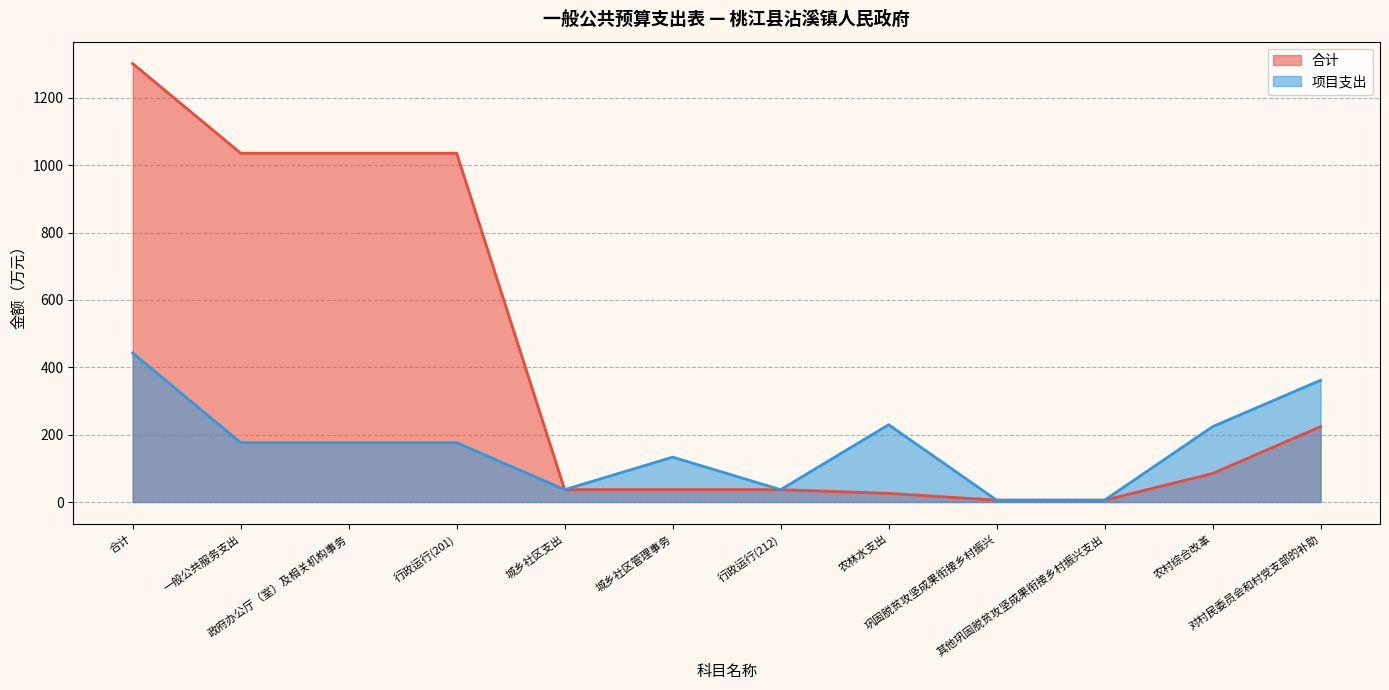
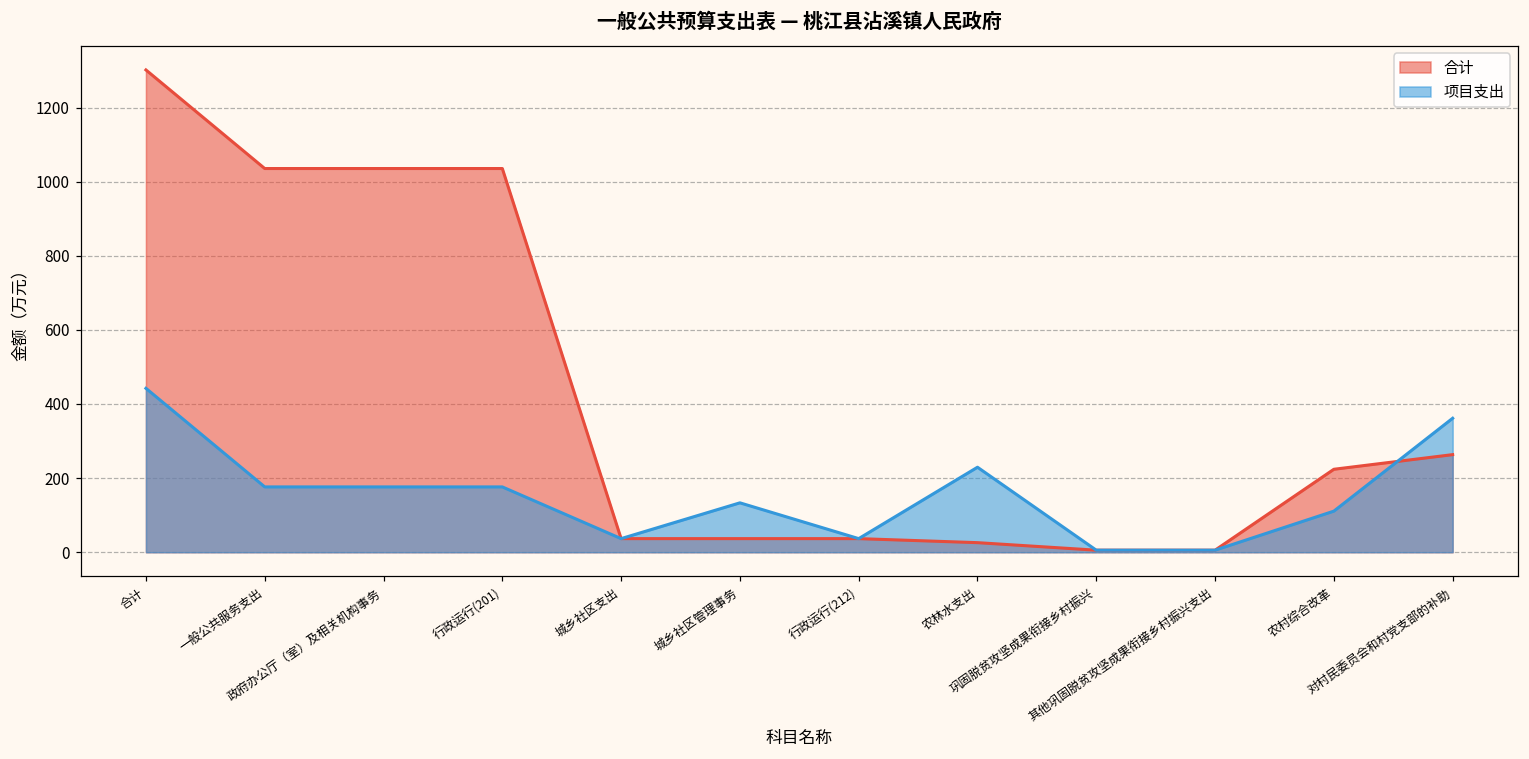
  {
    "合计": {
      "合计": 1300,
      "一般公共服务支出": 1040,
      "政府办公厅（室）及相关机构事务": 1040,
      "行政运行(201)": 1040,
      "城乡社区管理事务": 40,
      "农林水支出": 30,
-     "农村综合改革": 80,
-     "对村民委员会和村党支部的补助": 220
+     "农村综合改革": 220,
+     "对村民委员会和村党支部的补助": 260
    },
    "项目支出": {
      "合计": 440,
      "一般公共服务支出": 180,
      "政府办公厅（室）及相关机构事务": 180,
      "行政运行(201)": 180,
      "城乡社区管理事务": 130,
      "农林水支出": 230,
-     "农村综合改革": 220,
+     "农村综合改革": 110,
      "对村民委员会和村党支部的补助": 360
    }
  }
